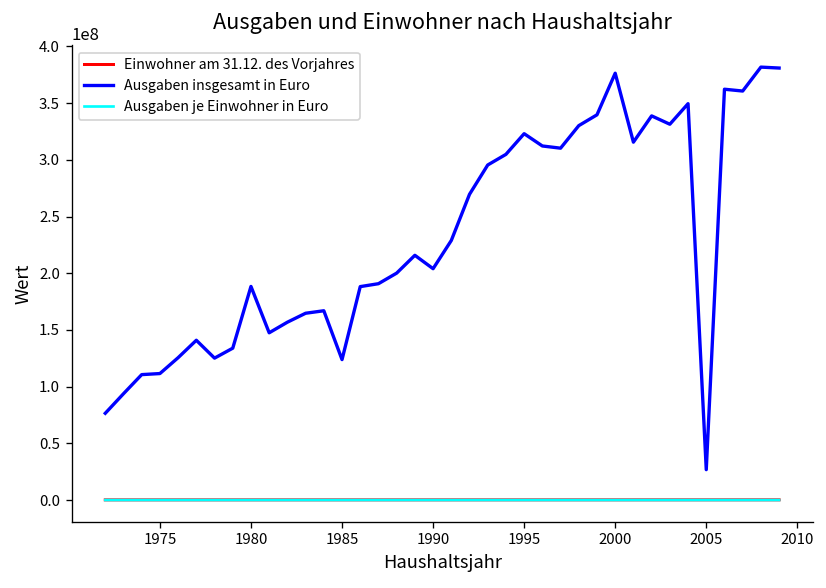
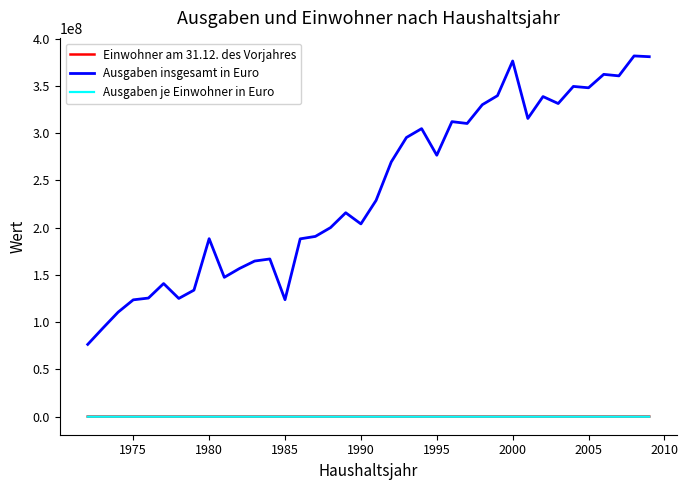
  {
    "Ausgaben insgesamt in Euro": {
-     "1975": 110000000,
+     "1975": 120000000,
      "1980": 190000000,
      "1985": 120000000,
      "1990": 200000000,
-     "1995": 320000000,
+     "1995": 280000000,
      "2000": 380000000,
-     "2005": 30000000
+     "2005": 350000000
    }
  }
